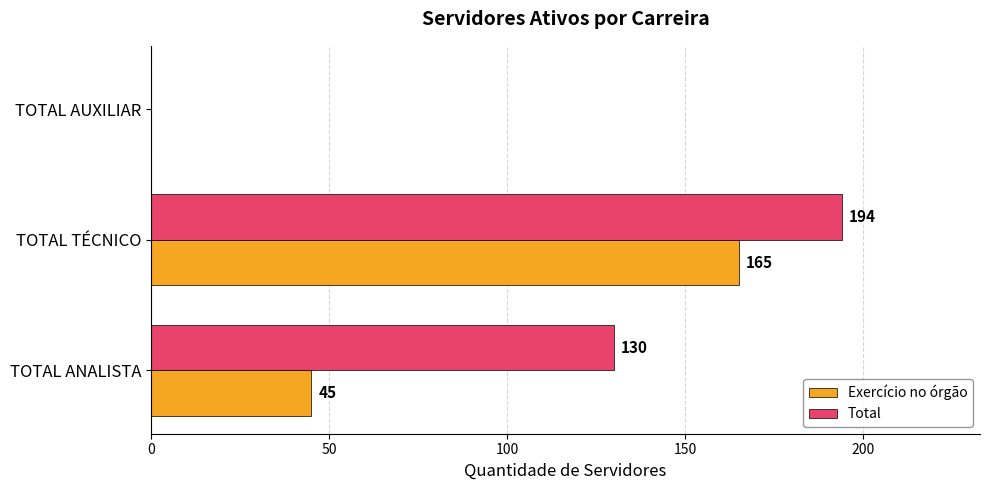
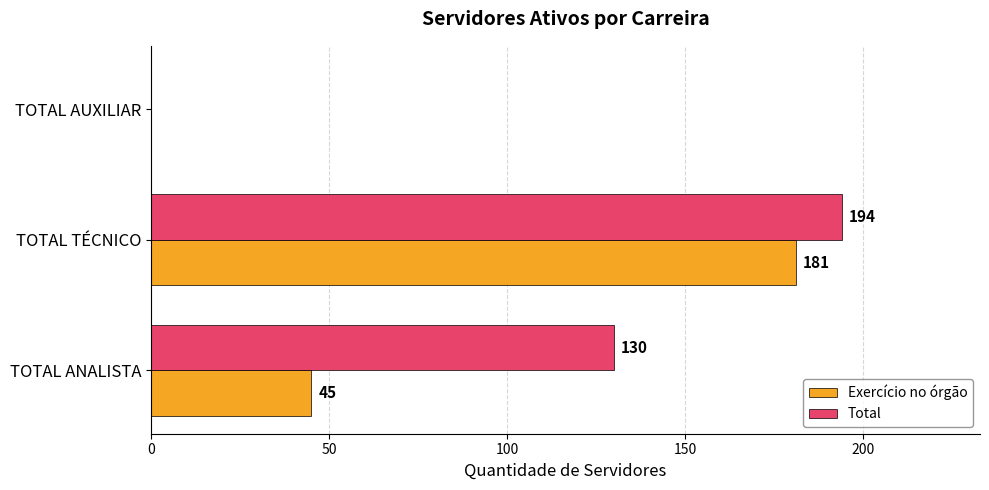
  {
    "Exercício no órgão": {
-     "TOTAL TÉCNICO": 165,
+     "TOTAL TÉCNICO": 181,
      "TOTAL ANALISTA": 45
    },
    "Total": {
      "TOTAL TÉCNICO": 194,
      "TOTAL ANALISTA": 130
    }
  }
